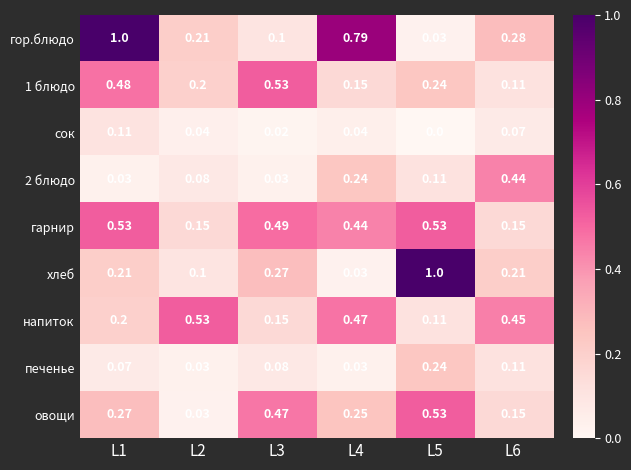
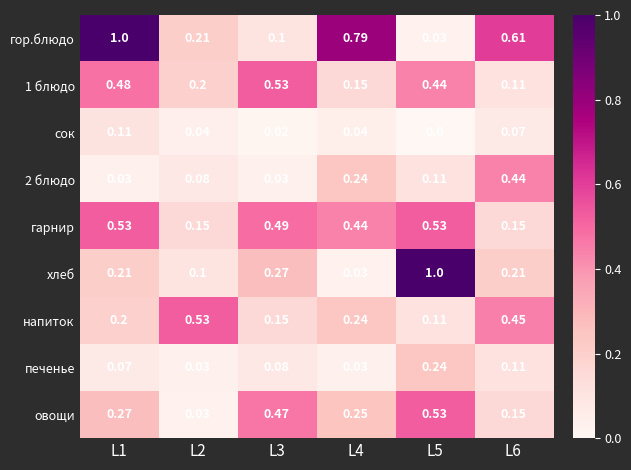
  {
    "гор.блюдо": {
      "L1": 1.0,
      "L2": 0.21,
      "L4": 0.79,
-     "L6": 0.28
+     "L6": 0.61
    },
    "1 блюдо": {
      "L1": 0.48,
      "L2": 0.2,
      "L3": 0.53,
-     "L5": 0.24
+     "L5": 0.44
    },
    "2 блюдо": {
      "L4": 0.24,
      "L6": 0.44
    },
    "гарнир": {
      "L1": 0.53,
      "L3": 0.49,
      "L4": 0.44,
      "L5": 0.53
    },
    "хлеб": {
      "L1": 0.21,
      "L3": 0.27,
      "L5": 1.0,
      "L6": 0.21
    },
    "напиток": {
      "L1": 0.2,
      "L2": 0.53,
-     "L4": 0.47,
+     "L4": 0.24,
      "L6": 0.45
    },
    "печенье": {
      "L5": 0.24
    },
    "овощи": {
      "L1": 0.27,
      "L3": 0.47,
      "L4": 0.25,
      "L5": 0.53
    }
  }
